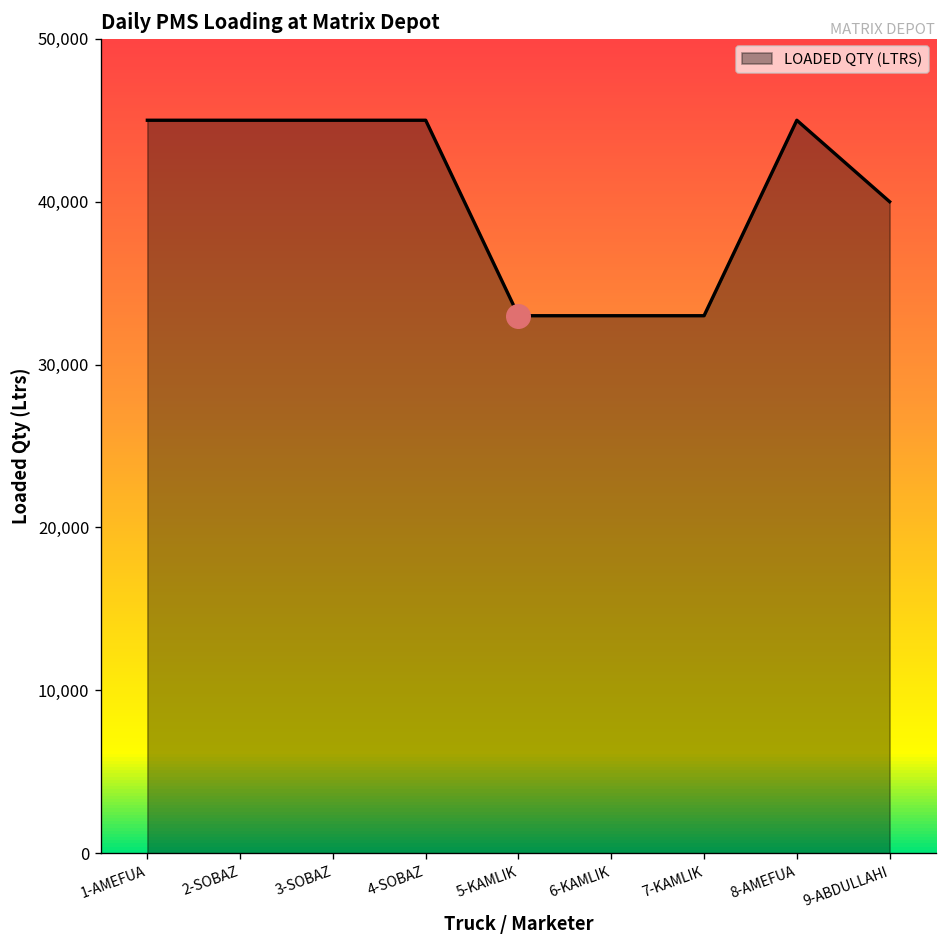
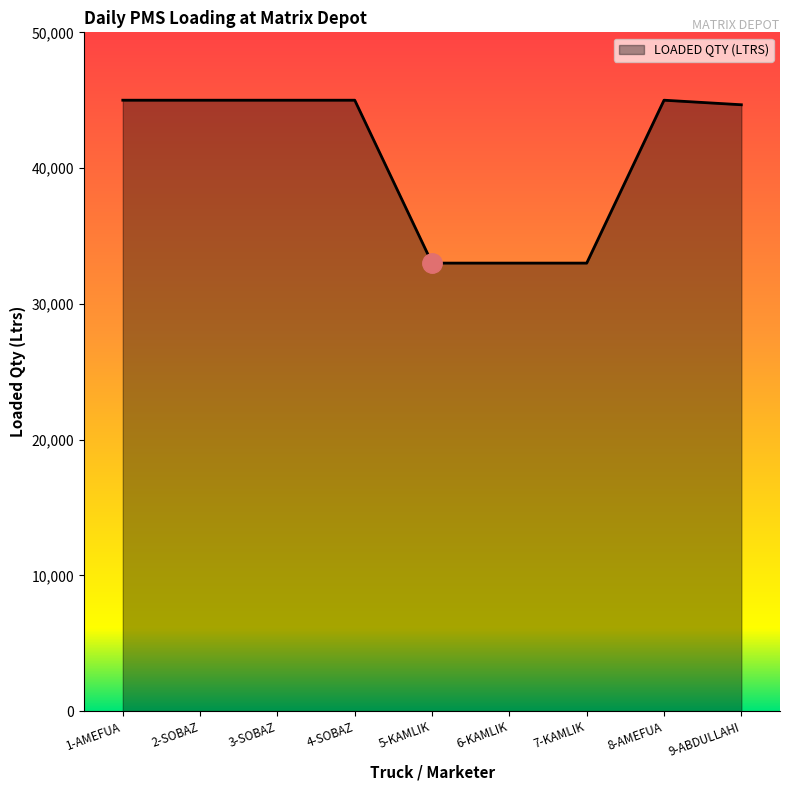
  {
    "LOADED QTY (LTRS)": {
      "1-AMEFUA": "45,000",
      "2-SOBAZ": "45,000",
      "3-SOBAZ": "45,000",
      "4-SOBAZ": "45,000",
      "6-KAMLIK": "33,000",
      "7-KAMLIK": "33,000",
      "8-AMEFUA": "45,000",
-     "9-ABDULLAHI": "40,000"
+     "9-ABDULLAHI": "44,700"
    }
  }
